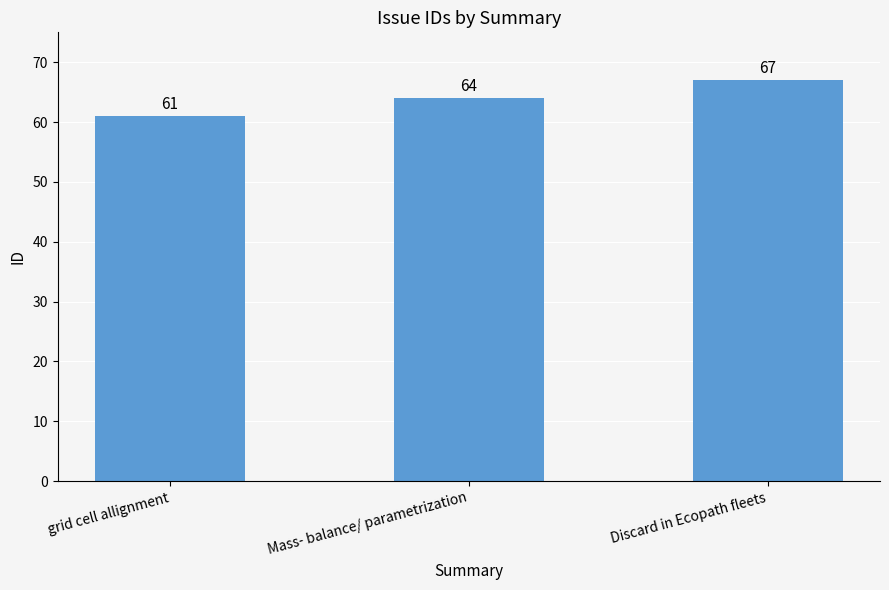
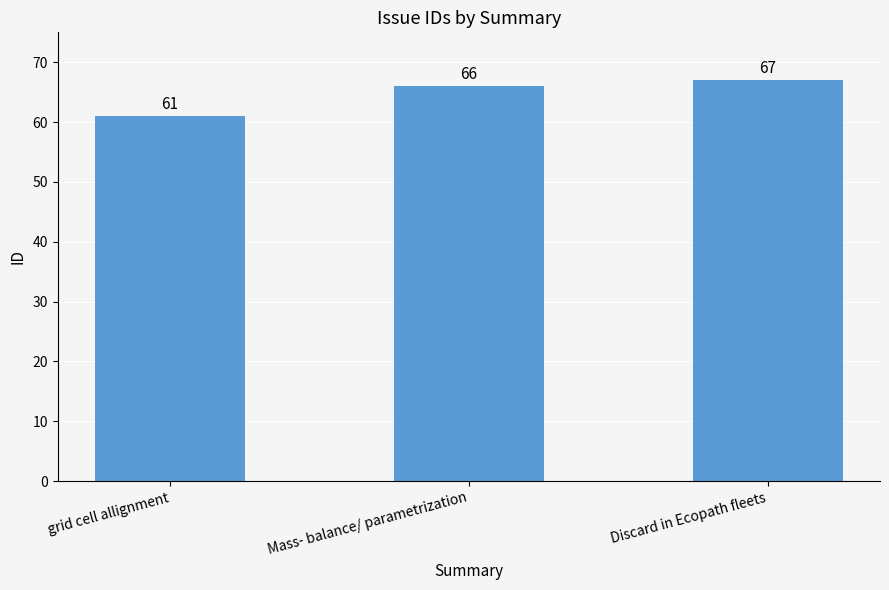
  {
    "grid cell allignment": 61,
-   "Mass- balance/ parametrization": 64,
+   "Mass- balance/ parametrization": 66,
    "Discard in Ecopath fleets": 67
  }
